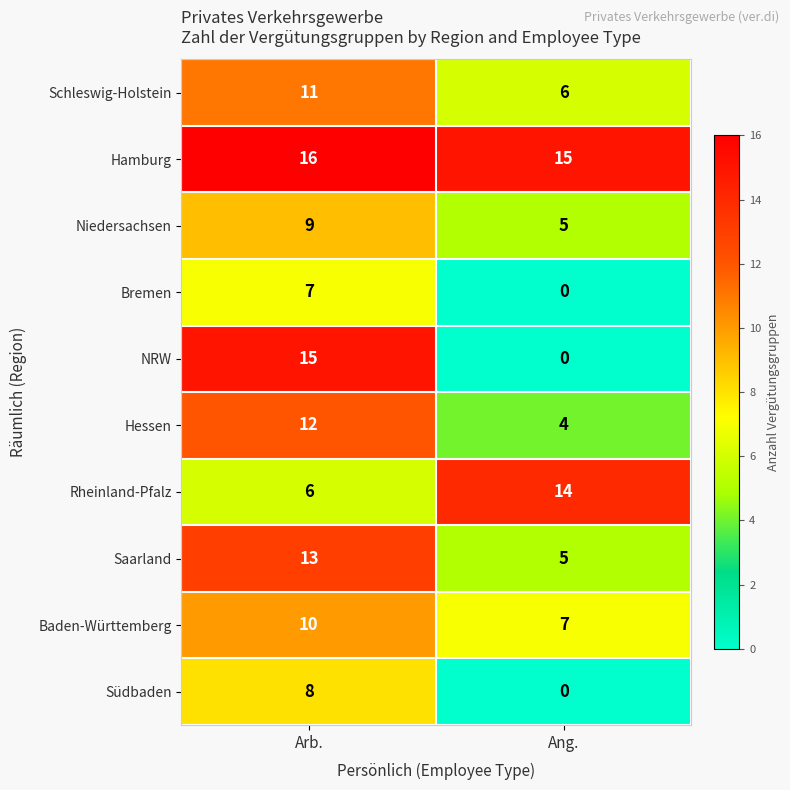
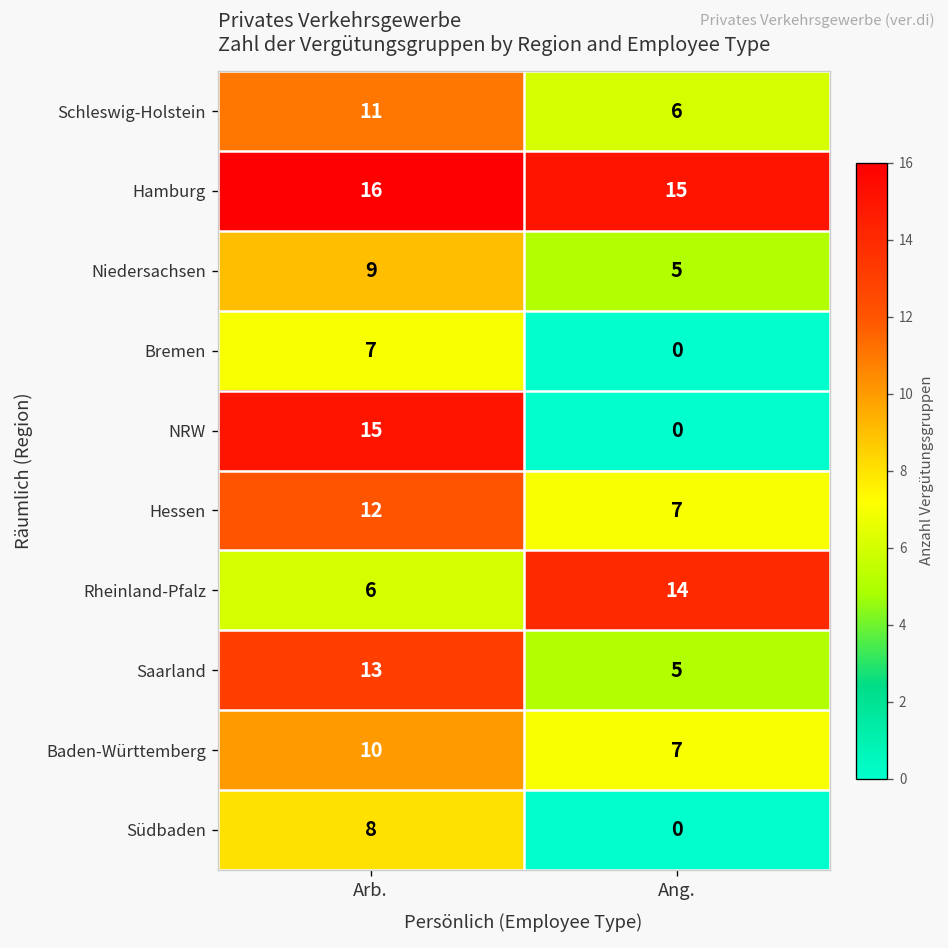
  {
    "Schleswig-Holstein": {
      "Arb.": 11,
      "Ang.": 6
    },
    "Hamburg": {
      "Arb.": 16,
      "Ang.": 15
    },
    "Niedersachsen": {
      "Arb.": 9,
      "Ang.": 5
    },
    "Bremen": {
      "Arb.": 7,
      "Ang.": 0
    },
    "NRW": {
      "Arb.": 15,
      "Ang.": 0
    },
    "Hessen": {
      "Arb.": 12,
-     "Ang.": 4
+     "Ang.": 7
    },
    "Rheinland-Pfalz": {
      "Arb.": 6,
      "Ang.": 14
    },
    "Saarland": {
      "Arb.": 13,
      "Ang.": 5
    },
    "Baden-Württemberg": {
      "Arb.": 10,
      "Ang.": 7
    },
    "Südbaden": {
      "Arb.": 8,
      "Ang.": 0
    }
  }
